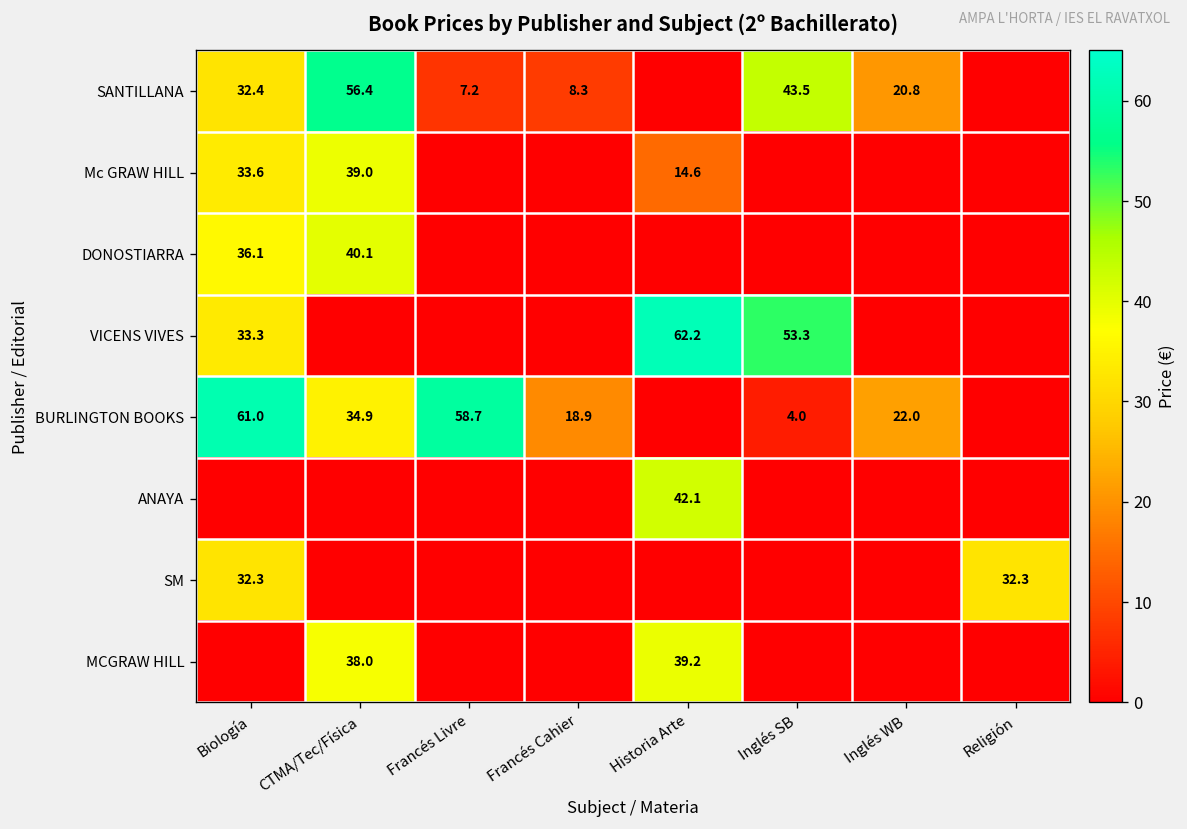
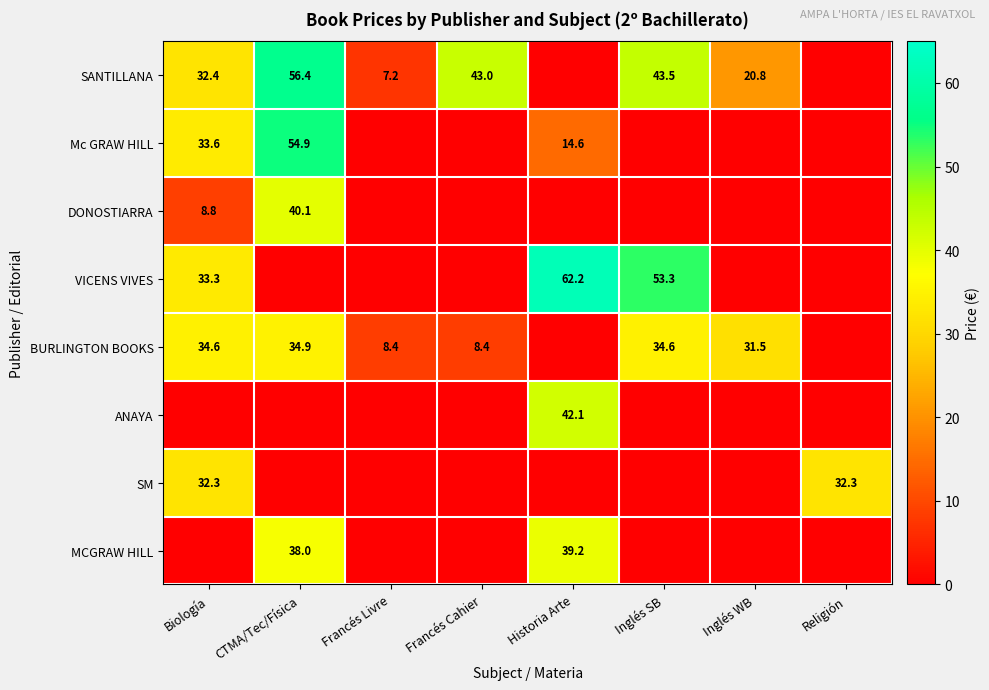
  {
    "SANTILLANA": {
      "Biología": 32.4,
      "CTMA/Tec/Física": 56.4,
      "Francés Livre": 7.2,
-     "Francés Cahier": 8.3,
+     "Francés Cahier": 43.0,
      "Inglés SB": 43.5,
      "Inglés WB": 20.8
    },
    "Mc GRAW HILL": {
      "Biología": 33.6,
-     "CTMA/Tec/Física": 39.0,
+     "CTMA/Tec/Física": 54.9,
      "Historia Arte": 14.6
    },
    "DONOSTIARRA": {
-     "Biología": 36.1,
+     "Biología": 8.8,
      "CTMA/Tec/Física": 40.1
    },
    "VICENS VIVES": {
      "Biología": 33.3,
      "Historia Arte": 62.2,
      "Inglés SB": 53.3
    },
    "BURLINGTON BOOKS": {
-     "Biología": 61.0,
+     "Biología": 34.6,
      "CTMA/Tec/Física": 34.9,
-     "Francés Livre": 58.7,
-     "Francés Cahier": 18.9,
-     "Inglés SB": 4.0,
-     "Inglés WB": 22.0
+     "Francés Livre": 8.4,
+     "Francés Cahier": 8.4,
+     "Inglés SB": 34.6,
+     "Inglés WB": 31.5
    },
    "ANAYA": {
      "Historia Arte": 42.1
    },
    "SM": {
      "Biología": 32.3,
      "Religión": 32.3
    },
    "MCGRAW HILL": {
      "CTMA/Tec/Física": 38.0,
      "Historia Arte": 39.2
    }
  }
